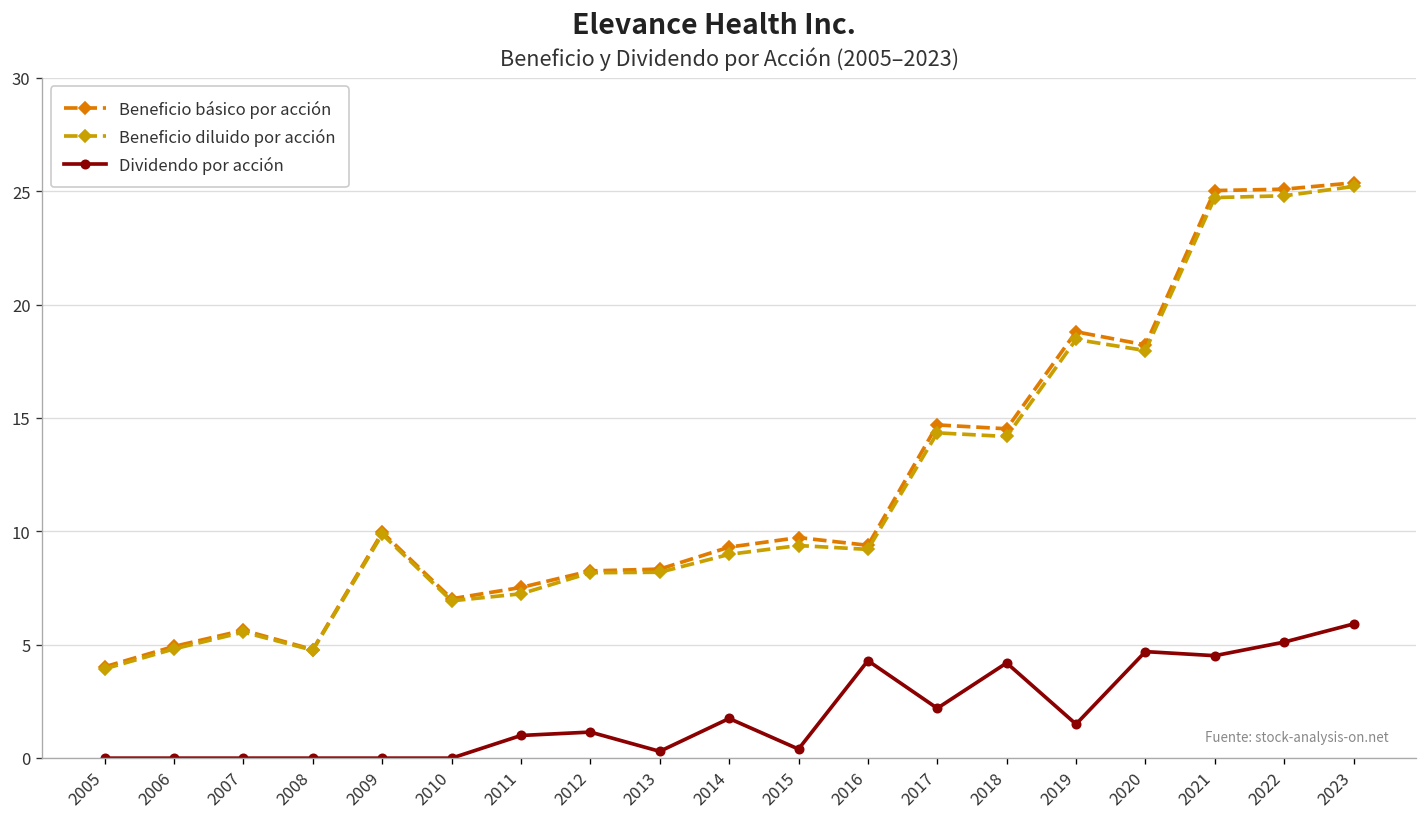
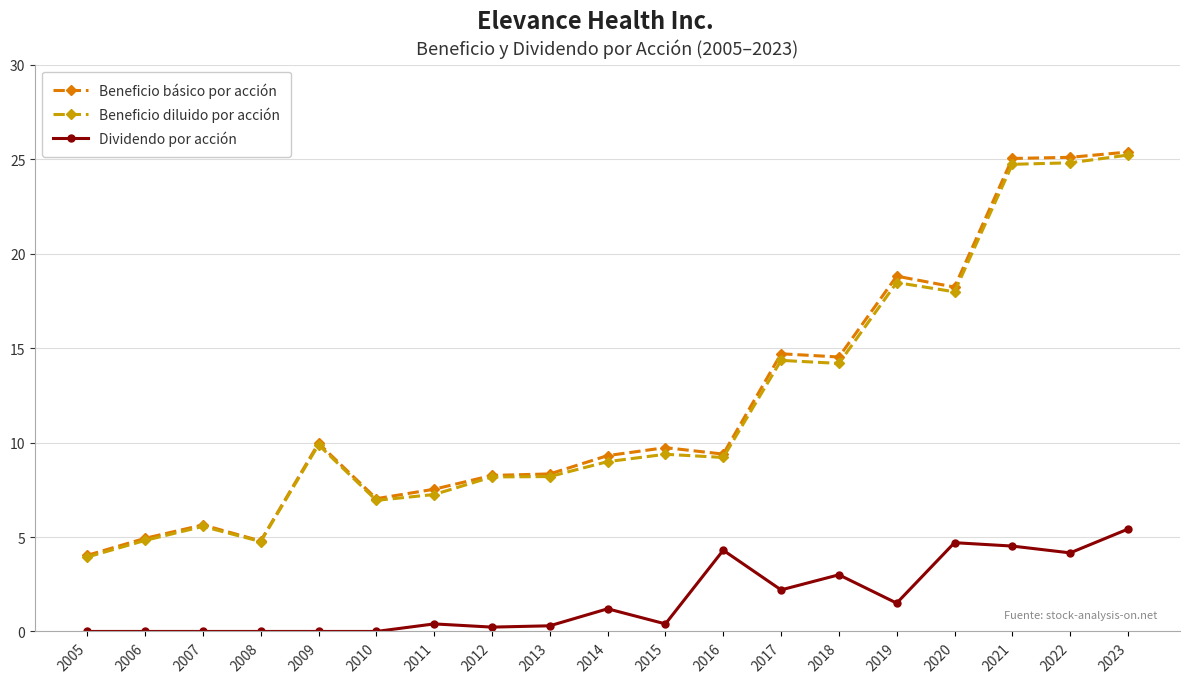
  {
    "Dividendo por acción": {
      "2005": 0.0,
      "2006": 0.0,
      "2007": 0.0,
      "2008": 0.0,
      "2009": 0.0,
      "2010": 0.0,
-     "2011": 1.0,
-     "2012": 1.2,
+     "2011": 0.4,
+     "2012": 0.2,
      "2013": 0.3,
-     "2014": 1.8,
+     "2014": 1.2,
      "2015": 0.4,
      "2016": 4.3,
      "2017": 2.2,
-     "2018": 4.2,
+     "2018": 3.0,
      "2019": 1.5,
      "2020": 4.7,
      "2021": 4.5,
-     "2022": 5.1,
-     "2023": 5.9
+     "2022": 4.2,
+     "2023": 5.4
    }
  }
